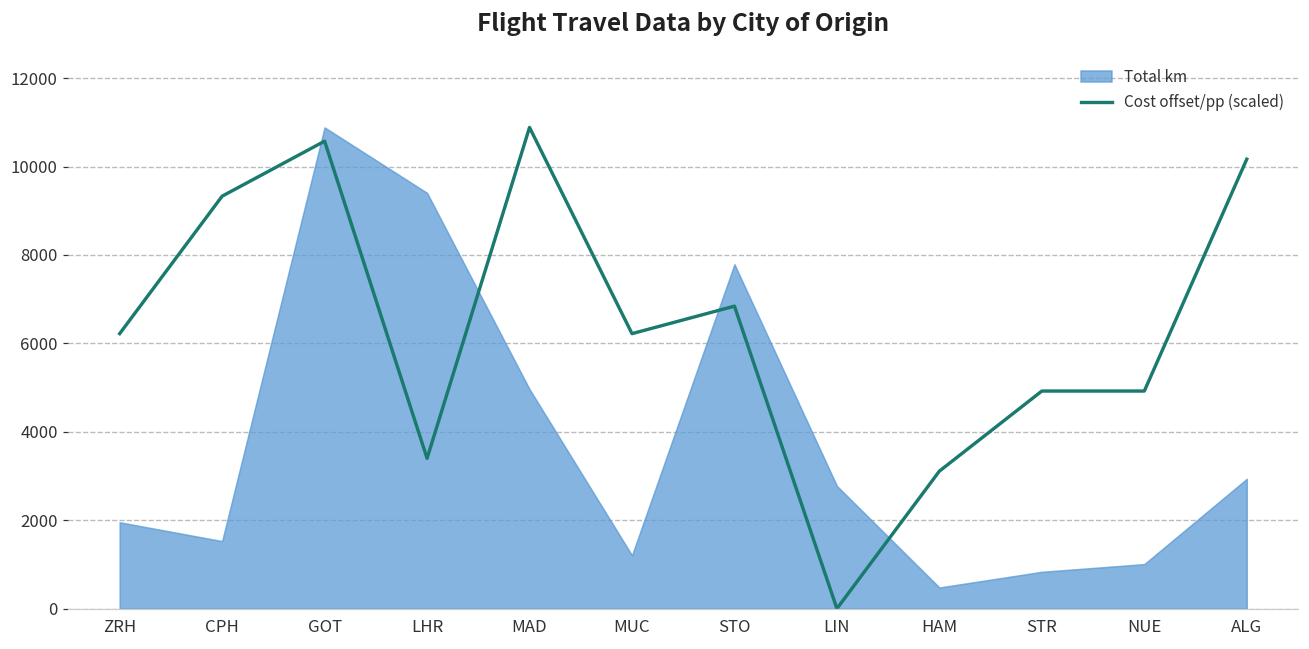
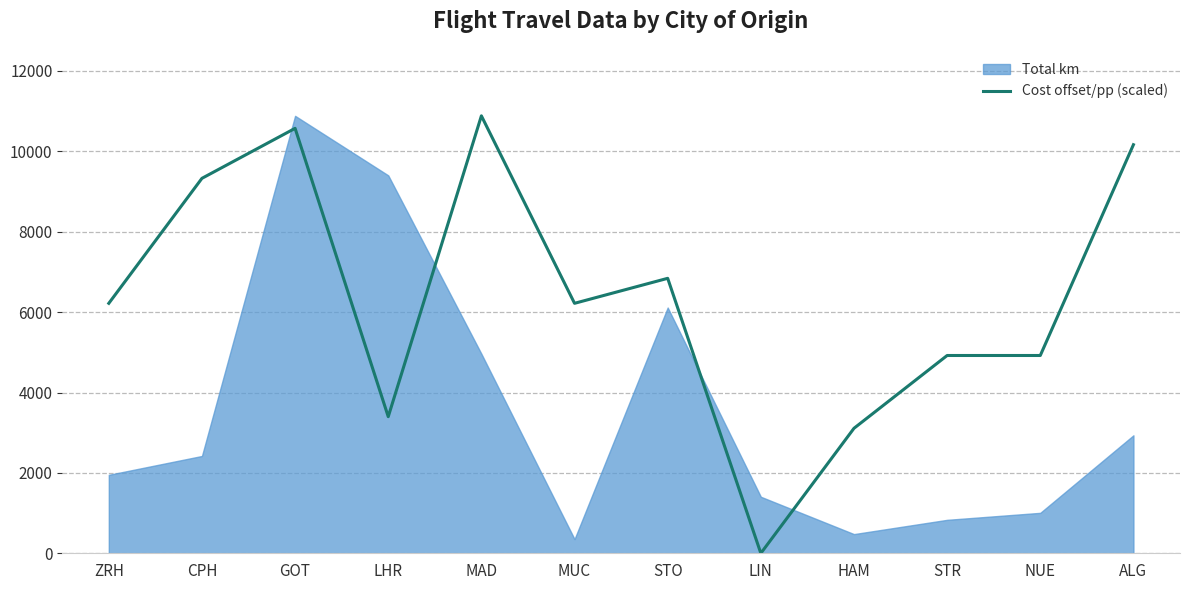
  {
    "Cost offset/pp (scaled)": {
      "ZRH": 6200,
      "CPH": 9300,
      "GOT": 10600,
      "LHR": 3400,
      "MAD": 10900,
      "MUC": 6200,
      "STO": 6800,
      "LIN": 0,
      "HAM": 3100,
      "STR": 4900,
      "NUE": 4900,
      "ALG": 10200
    },
    "Total km": {
      "ZRH": 2000,
-     "CPH": 1500,
+     "CPH": 2400,
      "GOT": 10900,
      "LHR": 9400,
      "MAD": 5000,
-     "MUC": 1200,
-     "STO": 7800,
-     "LIN": 2800,
+     "MUC": 400,
+     "STO": 6100,
+     "LIN": 1400,
      "HAM": 500,
      "STR": 800,
      "NUE": 1000,
      "ALG": 2900
    }
  }
